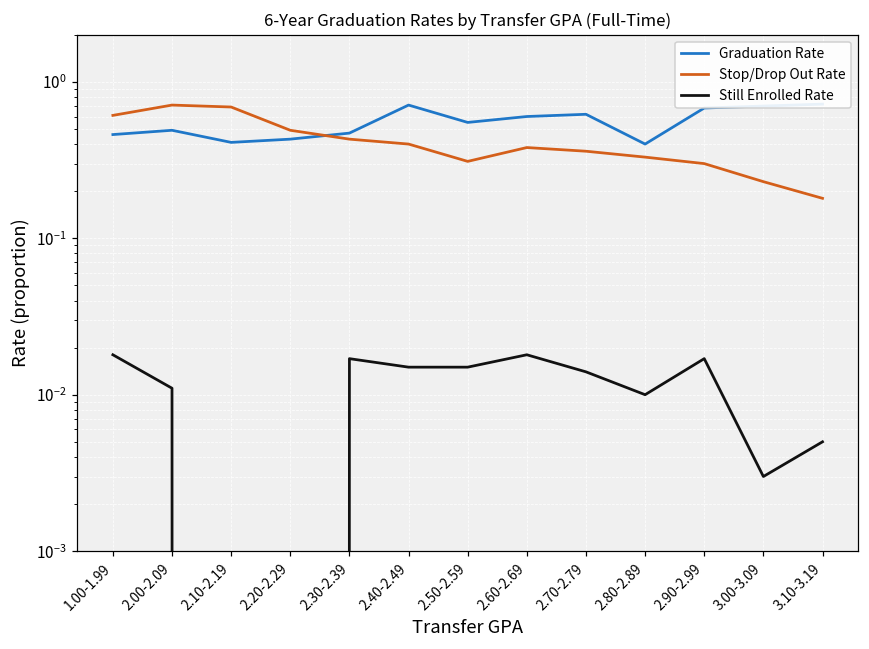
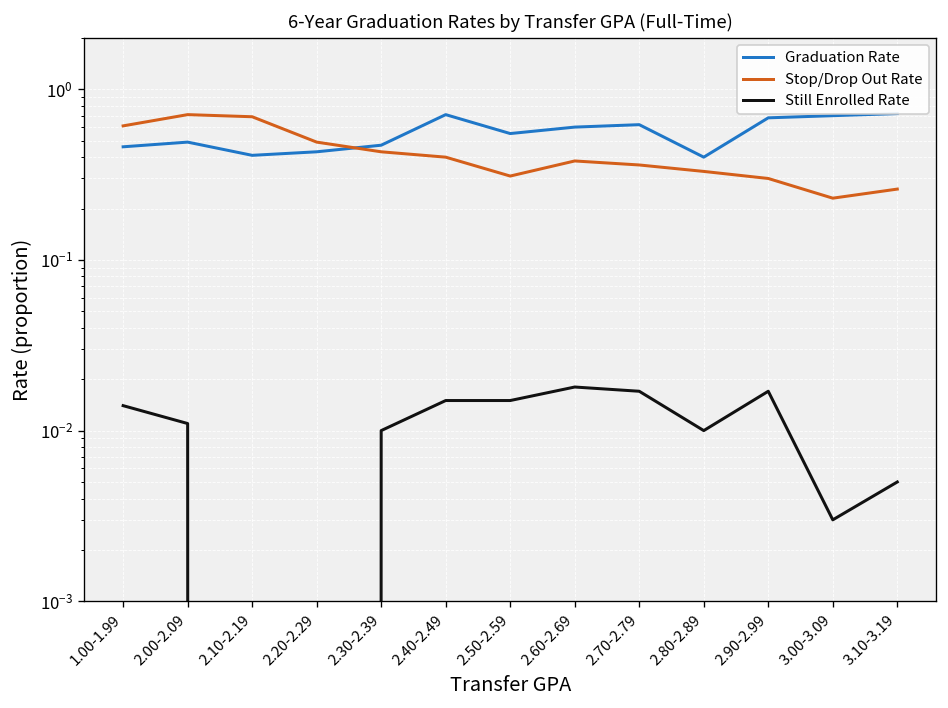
  {
    "Graduation Rate": {
      "1.00-1.99": 0.46,
      "2.00-2.09": 0.49,
      "2.10-2.19": 0.41,
      "2.20-2.29": 0.43,
      "2.30-2.39": 0.47,
      "2.40-2.49": 0.7,
      "2.50-2.59": 0.55,
      "2.60-2.69": 0.60,
      "2.70-2.79": 0.6,
      "2.80-2.89": 0.40
    },
    "Stop/Drop Out Rate": {
      "1.00-1.99": 0.61,
      "2.00-2.09": 0.7,
      "2.10-2.19": 0.7,
      "2.20-2.29": 0.49,
      "2.30-2.39": 0.43,
      "2.40-2.49": 0.40,
      "2.50-2.59": 0.31,
      "2.60-2.69": 0.38,
      "2.70-2.79": 0.36,
      "2.80-2.89": 0.33,
      "2.90-2.99": 0.30,
      "3.00-3.09": 0.23,
-     "3.10-3.19": 0.18
+     "3.10-3.19": 0.26
    },
    "Still Enrolled Rate": {
-     "1.00-1.99": 0.018,
+     "1.00-1.99": 0.014,
      "2.00-2.09": 0.011,
-     "2.30-2.39": 0.017,
+     "2.30-2.39": 0.010,
      "2.40-2.49": 0.015,
      "2.50-2.59": 0.015,
      "2.60-2.69": 0.018,
-     "2.70-2.79": 0.014,
+     "2.70-2.79": 0.017,
      "2.80-2.89": 0.010,
      "2.90-2.99": 0.017,
      "3.00-3.09": 0.003,
      "3.10-3.19": 0.005
    }
  }
